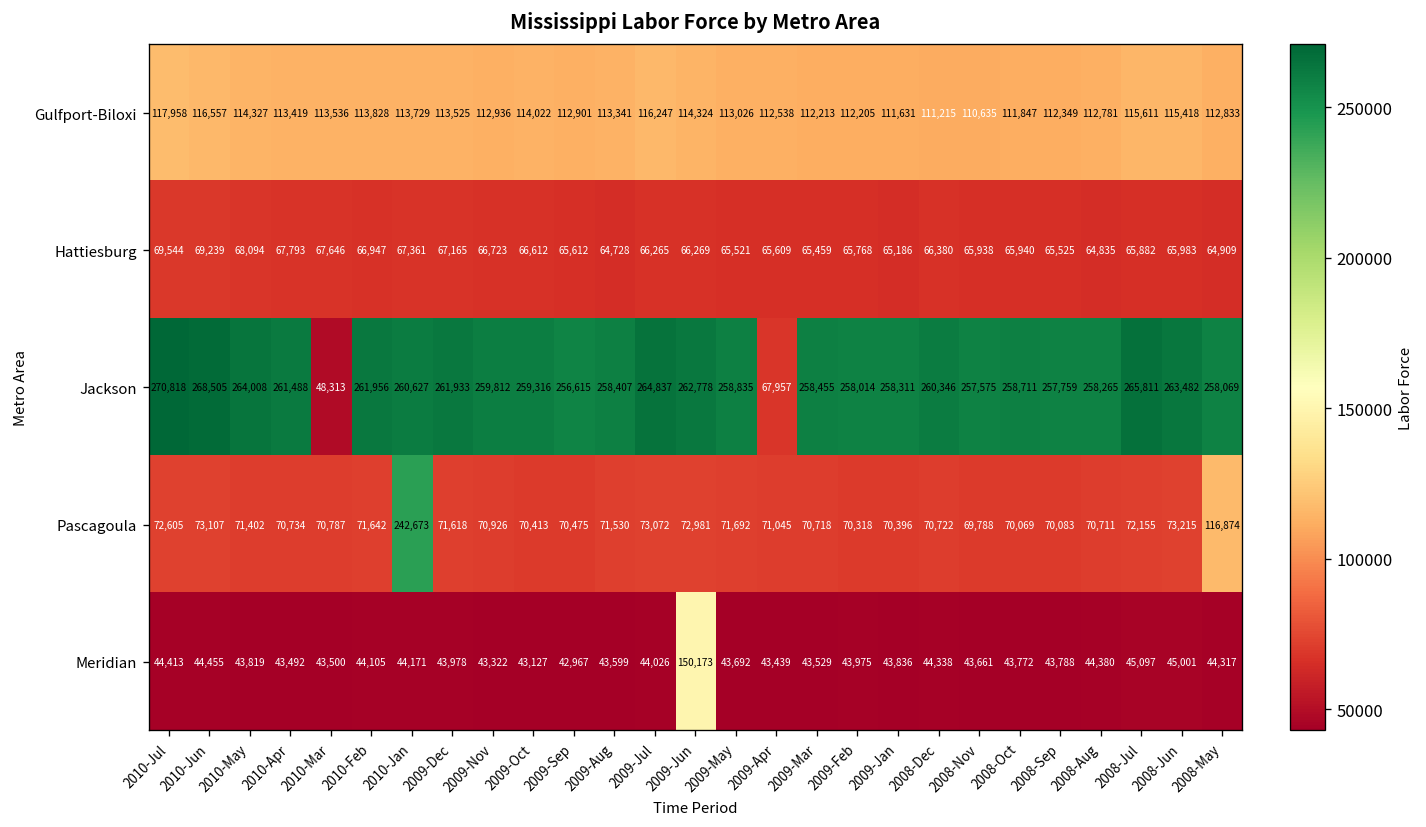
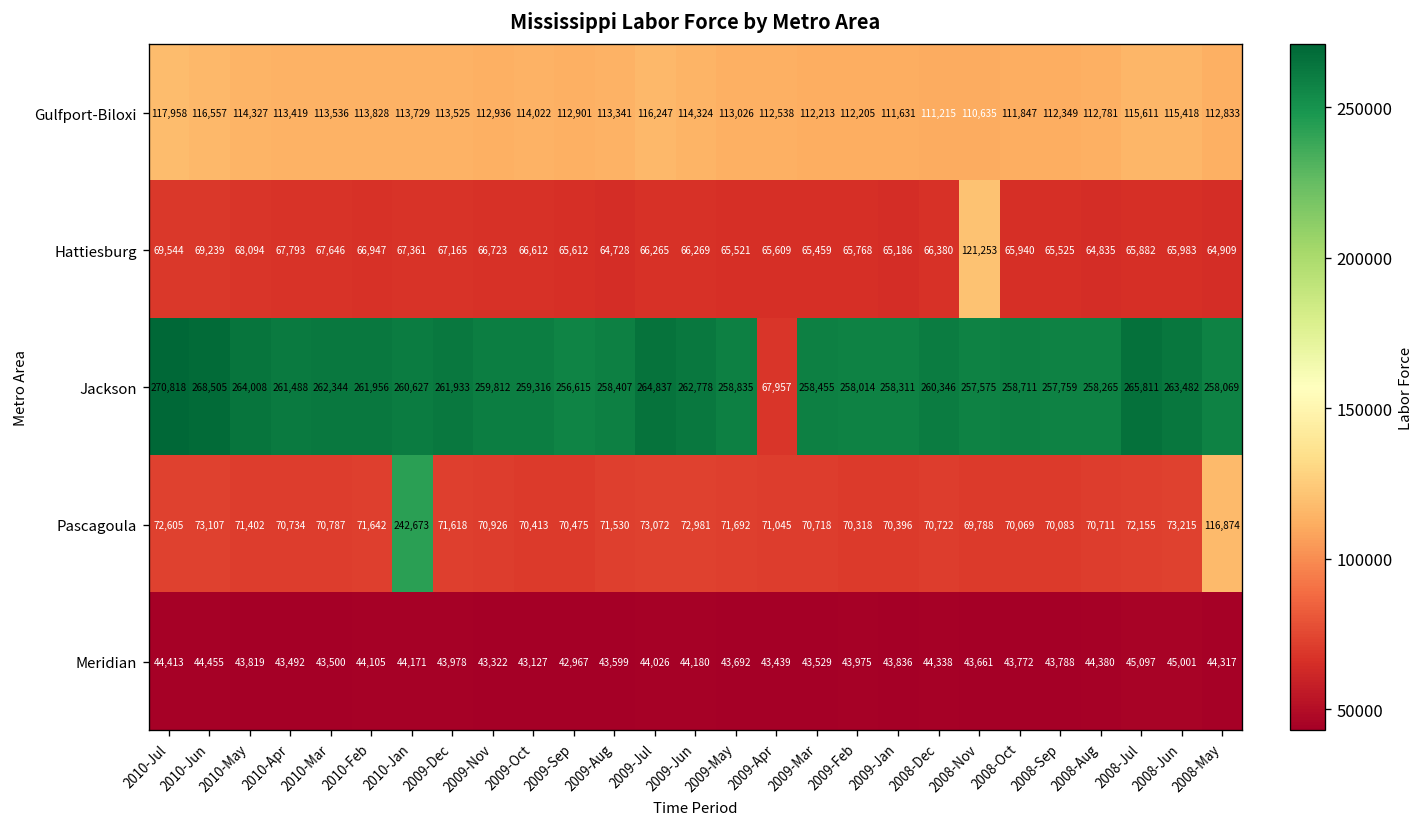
  {
    "Gulfport-Biloxi": {
      "2010-Jul": "117,958",
      "2010-Jun": "116,557",
      "2010-May": "114,327",
      "2010-Apr": "113,419",
      "2010-Mar": "113,536",
      "2010-Feb": "113,828",
      "2010-Jan": "113,729",
      "2009-Dec": "113,525",
      "2009-Nov": "112,936",
      "2009-Oct": "114,022",
      "2009-Sep": "112,901",
      "2009-Aug": "113,341",
      "2009-Jul": "116,247",
      "2009-Jun": "114,324",
      "2009-May": "113,026",
      "2009-Apr": "112,538",
      "2009-Mar": "112,213",
      "2009-Feb": "112,205",
      "2009-Jan": "111,631",
      "2008-Dec": "111,215",
      "2008-Nov": "110,635",
      "2008-Oct": "111,847",
      "2008-Sep": "112,349",
      "2008-Aug": "112,781",
      "2008-Jul": "115,611",
      "2008-Jun": "115,418",
      "2008-May": "112,833"
    },
    "Hattiesburg": {
      "2010-Jul": "69,544",
      "2010-Jun": "69,239",
      "2010-May": "68,094",
      "2010-Apr": "67,793",
      "2010-Mar": "67,646",
      "2010-Feb": "66,947",
      "2010-Jan": "67,361",
      "2009-Dec": "67,165",
      "2009-Nov": "66,723",
      "2009-Oct": "66,612",
      "2009-Sep": "65,612",
      "2009-Aug": "64,728",
      "2009-Jul": "66,265",
      "2009-Jun": "66,269",
      "2009-May": "65,521",
      "2009-Apr": "65,609",
      "2009-Mar": "65,459",
      "2009-Feb": "65,768",
      "2009-Jan": "65,186",
      "2008-Dec": "66,380",
-     "2008-Nov": "65,938",
+     "2008-Nov": "121,253",
      "2008-Oct": "65,940",
      "2008-Sep": "65,525",
      "2008-Aug": "64,835",
      "2008-Jul": "65,882",
      "2008-Jun": "65,983",
      "2008-May": "64,909"
    },
    "Jackson": {
      "2010-Jul": "270,818",
      "2010-Jun": "268,505",
      "2010-May": "264,008",
      "2010-Apr": "261,488",
-     "2010-Mar": "48,313",
+     "2010-Mar": "262,344",
      "2010-Feb": "261,956",
      "2010-Jan": "260,627",
      "2009-Dec": "261,933",
      "2009-Nov": "259,812",
      "2009-Oct": "259,316",
      "2009-Sep": "256,615",
      "2009-Aug": "258,407",
      "2009-Jul": "264,837",
      "2009-Jun": "262,778",
      "2009-May": "258,835",
      "2009-Apr": "67,957",
      "2009-Mar": "258,455",
      "2009-Feb": "258,014",
      "2009-Jan": "258,311",
      "2008-Dec": "260,346",
      "2008-Nov": "257,575",
      "2008-Oct": "258,711",
      "2008-Sep": "257,759",
      "2008-Aug": "258,265",
      "2008-Jul": "265,811",
      "2008-Jun": "263,482",
      "2008-May": "258,069"
    },
    "Pascagoula": {
      "2010-Jul": "72,605",
      "2010-Jun": "73,107",
      "2010-May": "71,402",
      "2010-Apr": "70,734",
      "2010-Mar": "70,787",
      "2010-Feb": "71,642",
      "2010-Jan": "242,673",
      "2009-Dec": "71,618",
      "2009-Nov": "70,926",
      "2009-Oct": "70,413",
      "2009-Sep": "70,475",
      "2009-Aug": "71,530",
      "2009-Jul": "73,072",
      "2009-Jun": "72,981",
      "2009-May": "71,692",
      "2009-Apr": "71,045",
      "2009-Mar": "70,718",
      "2009-Feb": "70,318",
      "2009-Jan": "70,396",
      "2008-Dec": "70,722",
      "2008-Nov": "69,788",
      "2008-Oct": "70,069",
      "2008-Sep": "70,083",
      "2008-Aug": "70,711",
      "2008-Jul": "72,155",
      "2008-Jun": "73,215",
      "2008-May": "116,874"
    },
    "Meridian": {
      "2010-Jul": "44,413",
      "2010-Jun": "44,455",
      "2010-May": "43,819",
      "2010-Apr": "43,492",
      "2010-Mar": "43,500",
      "2010-Feb": "44,105",
      "2010-Jan": "44,171",
      "2009-Dec": "43,978",
      "2009-Nov": "43,322",
      "2009-Oct": "43,127",
      "2009-Sep": "42,967",
      "2009-Aug": "43,599",
      "2009-Jul": "44,026",
-     "2009-Jun": "150,173",
+     "2009-Jun": "44,180",
      "2009-May": "43,692",
      "2009-Apr": "43,439",
      "2009-Mar": "43,529",
      "2009-Feb": "43,975",
      "2009-Jan": "43,836",
      "2008-Dec": "44,338",
      "2008-Nov": "43,661",
      "2008-Oct": "43,772",
      "2008-Sep": "43,788",
      "2008-Aug": "44,380",
      "2008-Jul": "45,097",
      "2008-Jun": "45,001",
      "2008-May": "44,317"
    }
  }
